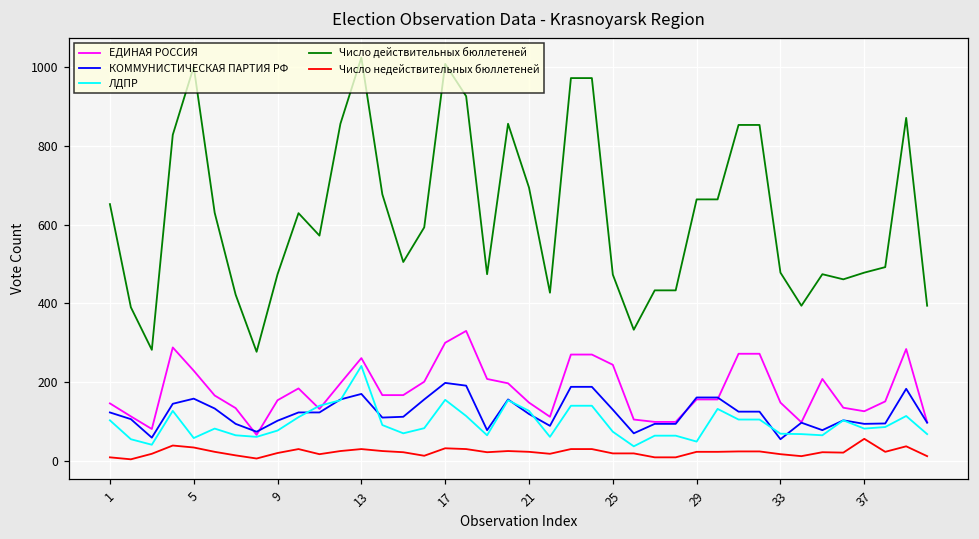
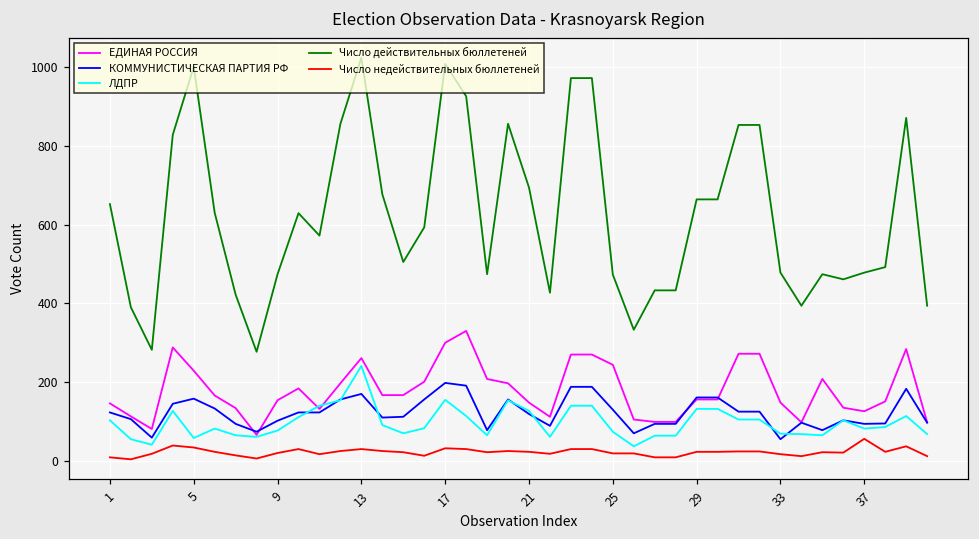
  {
    "ЕДИНАЯ РОССИЯ": {
      "1": 150,
      "5": 230,
      "9": 150,
      "13": 260,
      "17": 300,
      "21": 150,
      "25": 240,
      "33": 150,
      "37": 130
    },
    "КОММУНИСТИЧЕСКАЯ ПАРТИЯ РФ": {
      "1": 120,
      "5": 160,
      "9": 100,
      "13": 170,
      "17": 200,
      "21": 120,
      "25": 130,
      "33": 60,
      "37": 90
    },
    "ЛДПР": {
      "1": 100,
      "5": 60,
      "9": 80,
      "13": 240,
      "17": 160,
      "21": 130,
      "25": 70,
-     "29": 50,
+     "29": 130,
      "33": 70,
      "37": 80
    },
    "Число действительных бюллетеней": {
      "1": 650,
      "9": 470,
      "21": 690,
      "25": 470,
      "29": 660,
      "33": 480,
      "37": 480
    },
    "Число недействительных бюллетеней": {
      "1": 10,
      "5": 30,
      "9": 20,
      "13": 30,
      "17": 30,
      "21": 20,
      "25": 20,
      "29": 20,
      "33": 20,
      "37": 60
    }
  }
